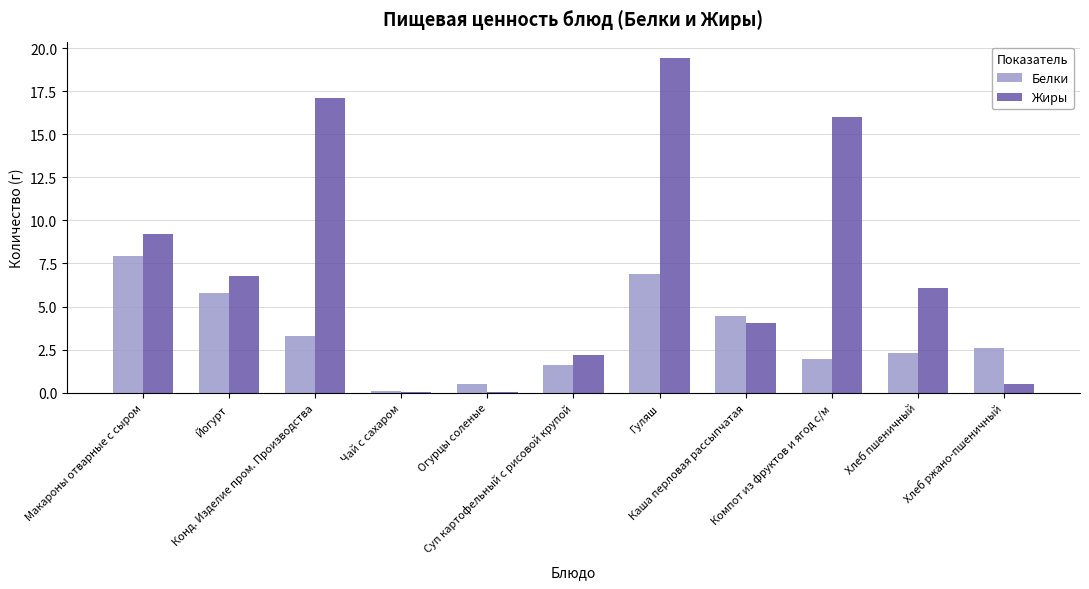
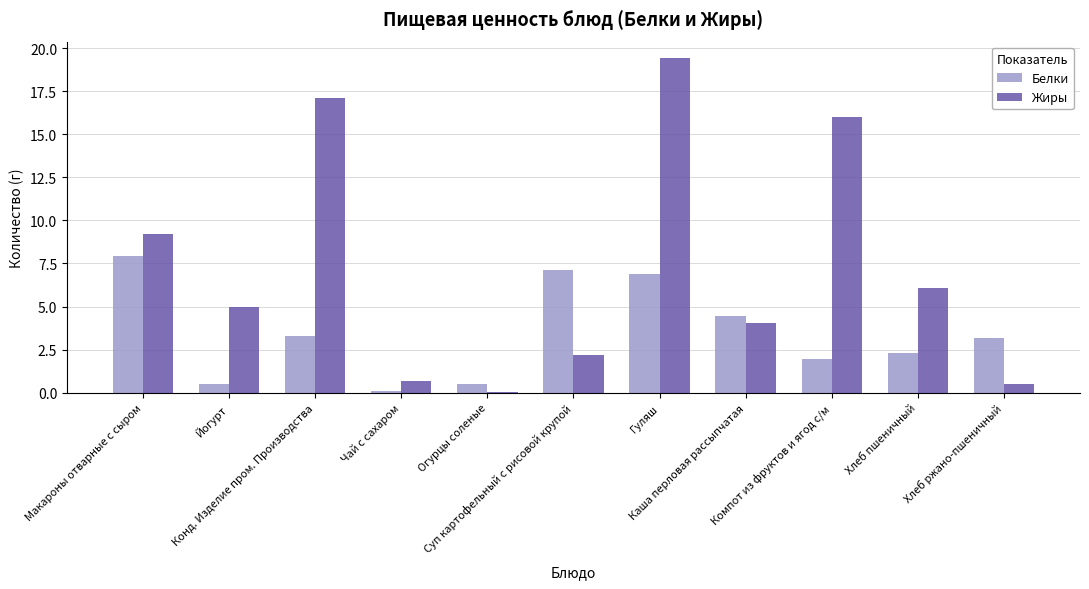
  {
    "Белки": {
      "Макароны отварные с сыром": 8.0,
-     "Йогурт": 5.8,
+     "Йогурт": 0.5,
      "Конд. Изделие пром. Производства": 3.3,
      "Огурцы соленые": 0.5,
-     "Суп картофельный с рисовой крупой": 1.6,
+     "Суп картофельный с рисовой крупой": 7.1,
      "Гуляш": 6.9,
      "Каша перловая рассыпчатая": 4.5,
      "Компот из фруктов и ягод с/м": 2.0,
      "Хлеб пшеничный": 2.3,
-     "Хлеб ржано-пшеничный": 2.6
+     "Хлеб ржано-пшеничный": 3.2
    },
    "Жиры": {
      "Макароны отварные с сыром": 9.2,
-     "Йогурт": 6.8,
+     "Йогурт": 5.0,
      "Конд. Изделие пром. Производства": 17.1,
-     "Чай с сахаром": 0.0,
+     "Чай с сахаром": 0.7,
      "Суп картофельный с рисовой крупой": 2.2,
      "Гуляш": 19.4,
      "Каша перловая рассыпчатая": 4.1,
      "Компот из фруктов и ягод с/м": 16.0,
      "Хлеб пшеничный": 6.1,
      "Хлеб ржано-пшеничный": 0.5
    }
  }
